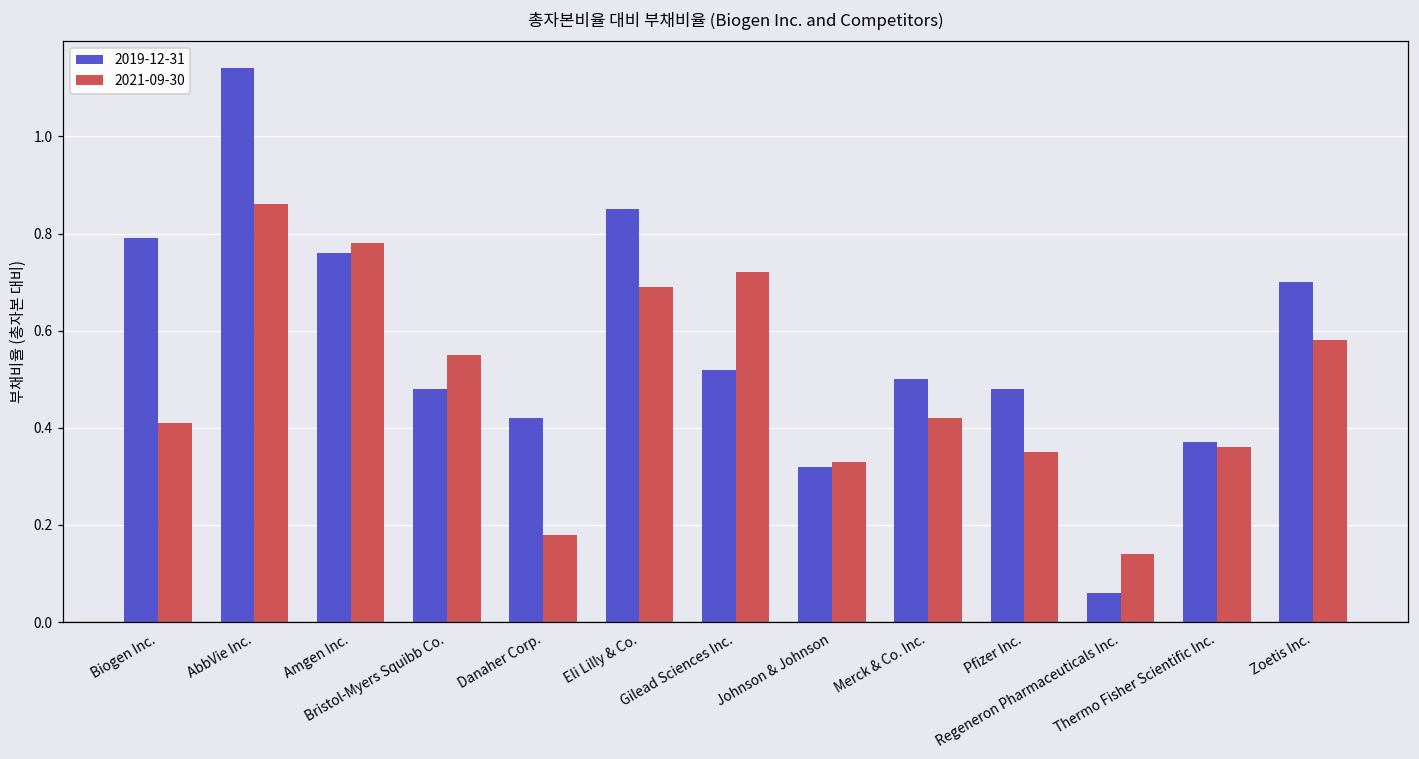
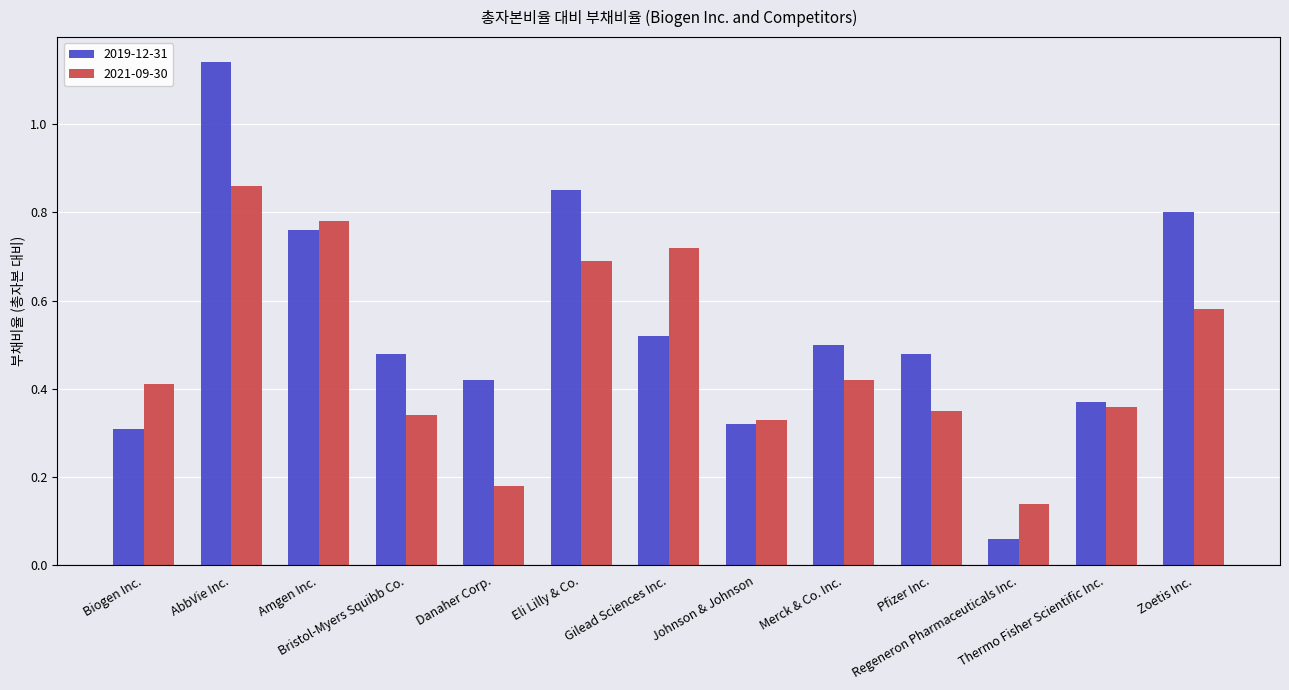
  {
    "2019-12-31": {
-     "Biogen Inc.": 0.79,
+     "Biogen Inc.": 0.31,
      "AbbVie Inc.": 1.14,
      "Amgen Inc.": 0.76,
      "Bristol-Myers Squibb Co.": 0.48,
      "Danaher Corp.": 0.42,
      "Eli Lilly & Co.": 0.85,
      "Gilead Sciences Inc.": 0.52,
      "Johnson & Johnson": 0.32,
      "Merck & Co. Inc.": 0.50,
      "Pfizer Inc.": 0.48,
      "Regeneron Pharmaceuticals Inc.": 0.06,
      "Thermo Fisher Scientific Inc.": 0.37,
-     "Zoetis Inc.": 0.7
+     "Zoetis Inc.": 0.8
    },
    "2021-09-30": {
      "Biogen Inc.": 0.41,
      "AbbVie Inc.": 0.86,
      "Amgen Inc.": 0.78,
-     "Bristol-Myers Squibb Co.": 0.55,
+     "Bristol-Myers Squibb Co.": 0.34,
      "Danaher Corp.": 0.18,
      "Eli Lilly & Co.": 0.69,
      "Gilead Sciences Inc.": 0.72,
      "Johnson & Johnson": 0.33,
      "Merck & Co. Inc.": 0.42,
      "Pfizer Inc.": 0.35,
      "Regeneron Pharmaceuticals Inc.": 0.14,
      "Thermo Fisher Scientific Inc.": 0.36,
      "Zoetis Inc.": 0.58
    }
  }
